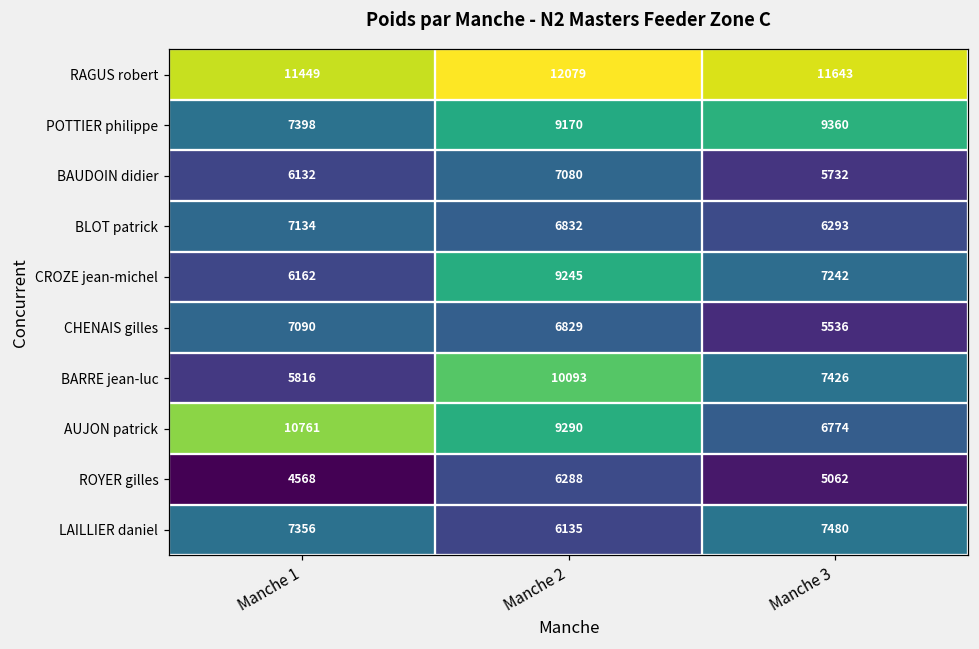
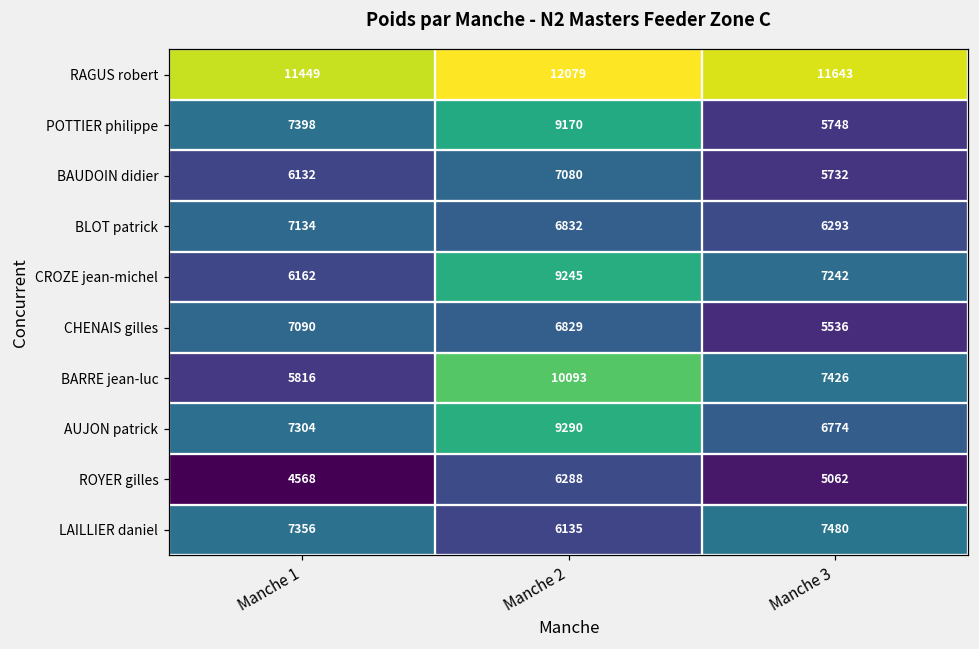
  {
    "RAGUS robert": {
      "Manche 1": 11449,
      "Manche 2": 12079,
      "Manche 3": 11643
    },
    "POTTIER philippe": {
      "Manche 1": 7398,
      "Manche 2": 9170,
-     "Manche 3": 9360
+     "Manche 3": 5748
    },
    "BAUDOIN didier": {
      "Manche 1": 6132,
      "Manche 2": 7080,
      "Manche 3": 5732
    },
    "BLOT patrick": {
      "Manche 1": 7134,
      "Manche 2": 6832,
      "Manche 3": 6293
    },
    "CROZE jean-michel": {
      "Manche 1": 6162,
      "Manche 2": 9245,
      "Manche 3": 7242
    },
    "CHENAIS gilles": {
      "Manche 1": 7090,
      "Manche 2": 6829,
      "Manche 3": 5536
    },
    "BARRE jean-luc": {
      "Manche 1": 5816,
      "Manche 2": 10093,
      "Manche 3": 7426
    },
    "AUJON patrick": {
-     "Manche 1": 10761,
+     "Manche 1": 7304,
      "Manche 2": 9290,
      "Manche 3": 6774
    },
    "ROYER gilles": {
      "Manche 1": 4568,
      "Manche 2": 6288,
      "Manche 3": 5062
    },
    "LAILLIER daniel": {
      "Manche 1": 7356,
      "Manche 2": 6135,
      "Manche 3": 7480
    }
  }
